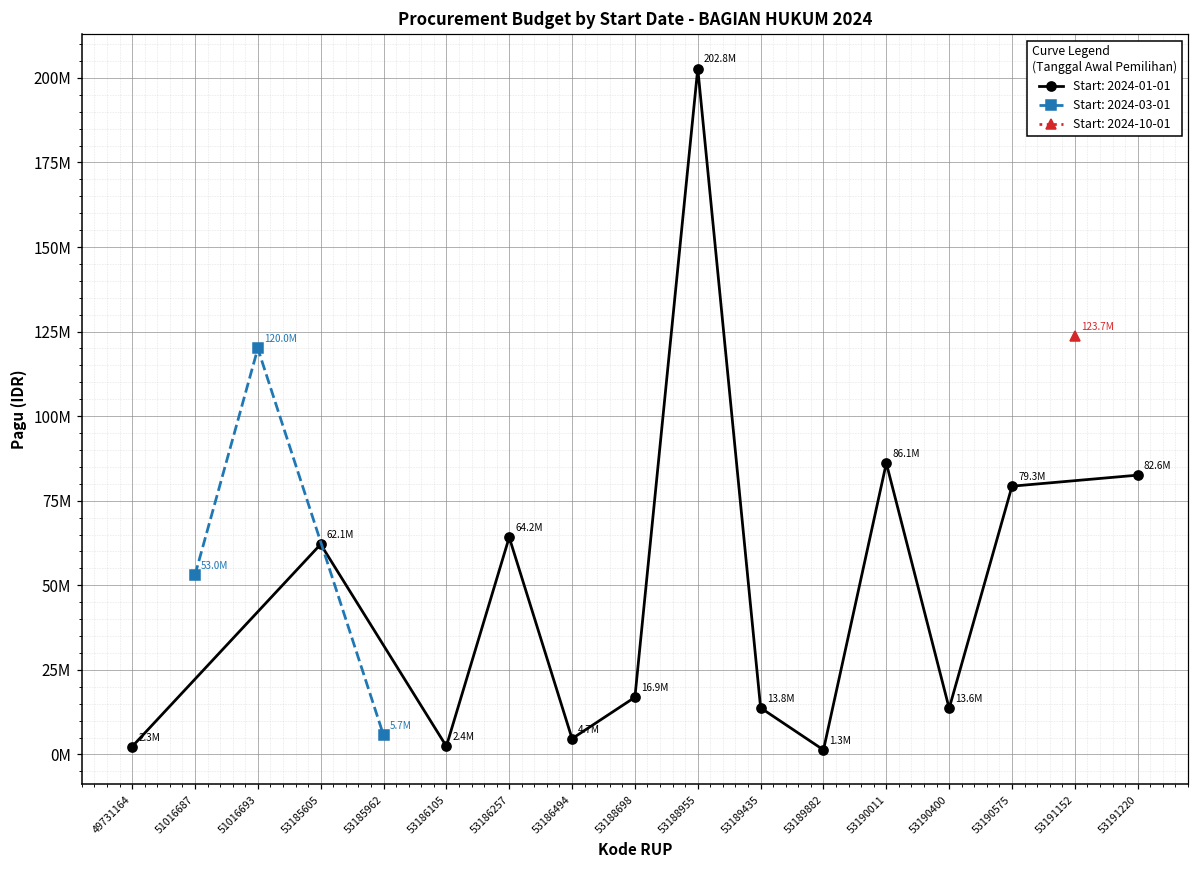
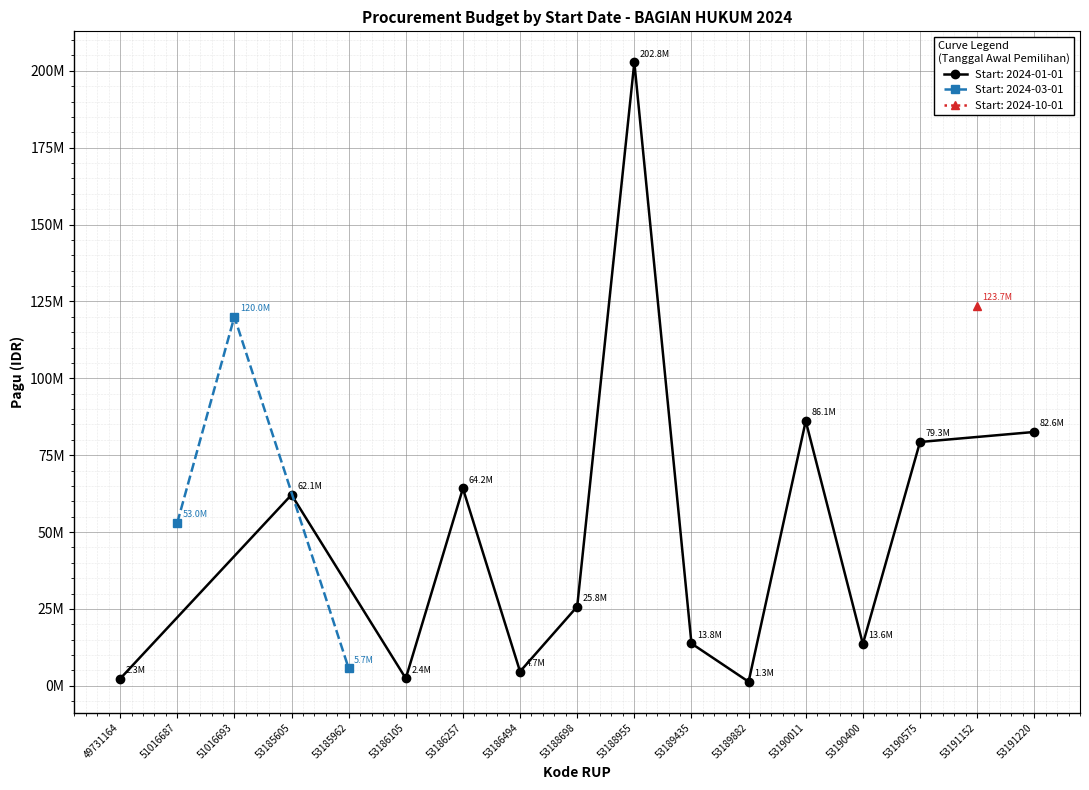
  {
    "Start: 2024-01-01": {
      "49731164": "2.3M",
      "53185605": "62.1M",
      "53186105": "2.4M",
      "53186257": "64.2M",
      "53186494": "4.7M",
-     "53188698": "16.9M",
+     "53188698": "25.8M",
      "53188955": "202.8M",
      "53189435": "13.8M",
      "53189882": "1.3M",
      "53190011": "86.1M",
      "53190400": "13.6M",
      "53190575": "79.3M",
      "53191220": "82.6M"
    },
    "Start: 2024-03-01": {
      "51016687": "53.0M",
      "51016693": "120.0M",
      "53185962": "5.7M"
    },
    "Start: 2024-10-01": {
      "53191152": "123.7M"
    }
  }
